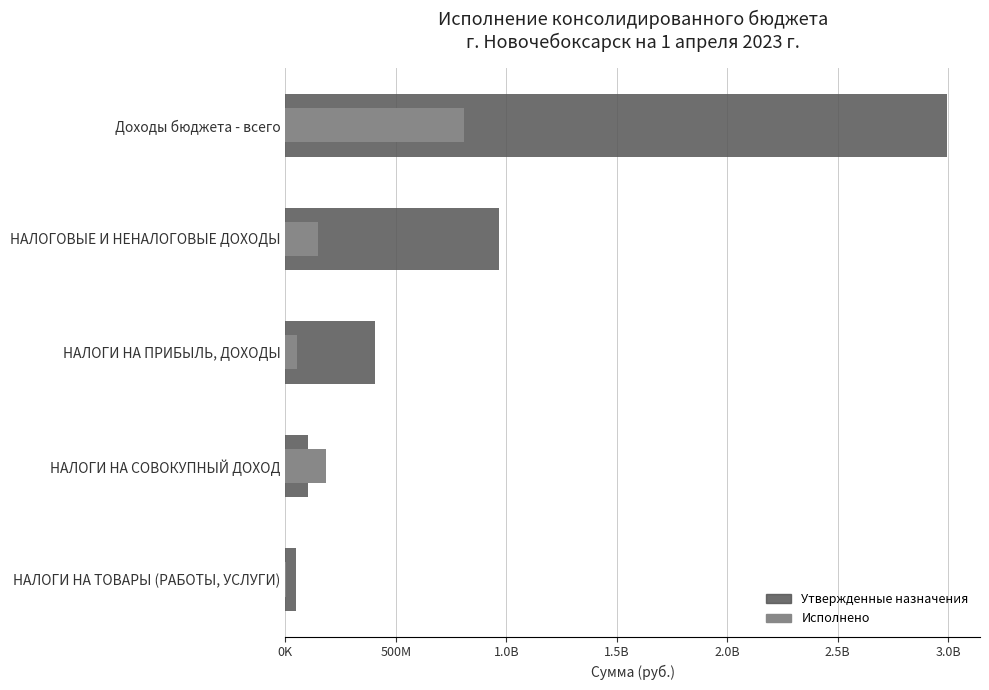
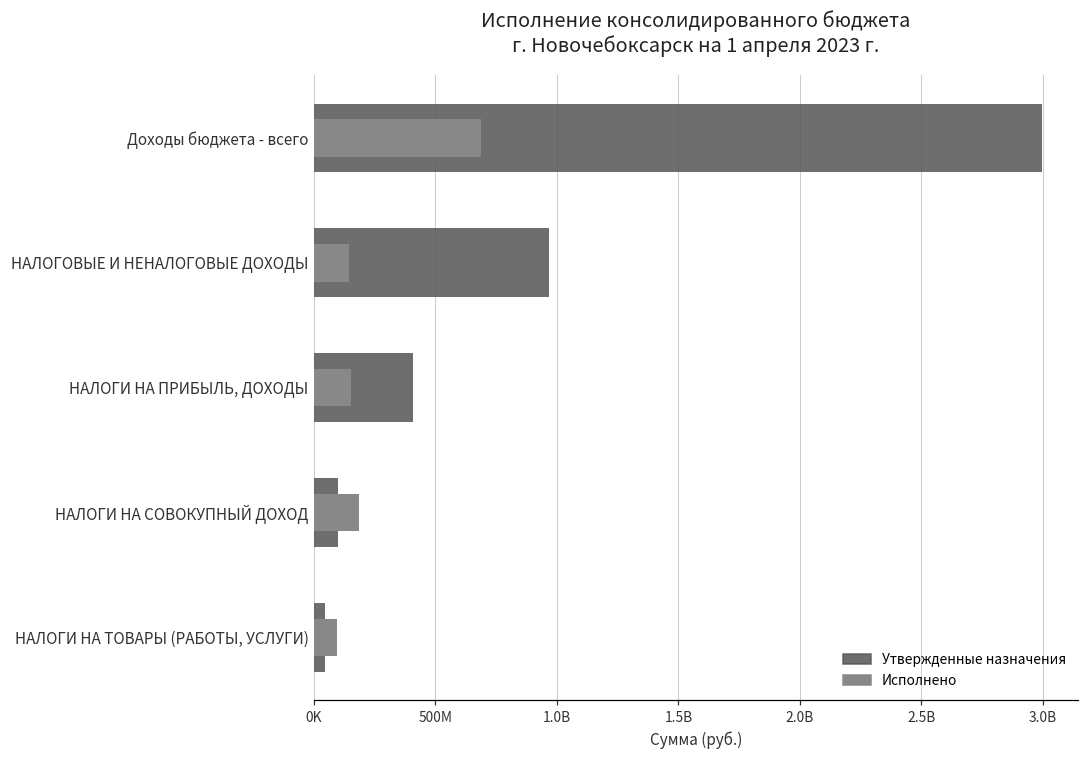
  {
    "Утвержденные назначения": {
      "Доходы бюджета - всего": 2990000000,
      "НАЛОГОВЫЕ И НЕНАЛОГОВЫЕ ДОХОДЫ": 970000000,
      "НАЛОГИ НА ПРИБЫЛЬ, ДОХОДЫ": 410000000
    },
    "Исполнено": {
-     "Доходы бюджета - всего": 810000000,
-     "НАЛОГИ НА ПРИБЫЛЬ, ДОХОДЫ": 50000000,
+     "Доходы бюджета - всего": 690000000,
+     "НАЛОГИ НА ПРИБЫЛЬ, ДОХОДЫ": 150000000,
      "НАЛОГИ НА СОВОКУПНЫЙ ДОХОД": 190000000,
-     "НАЛОГИ НА ТОВАРЫ (РАБОТЫ, УСЛУГИ)": 0
+     "НАЛОГИ НА ТОВАРЫ (РАБОТЫ, УСЛУГИ)": 100000000
    }
  }
